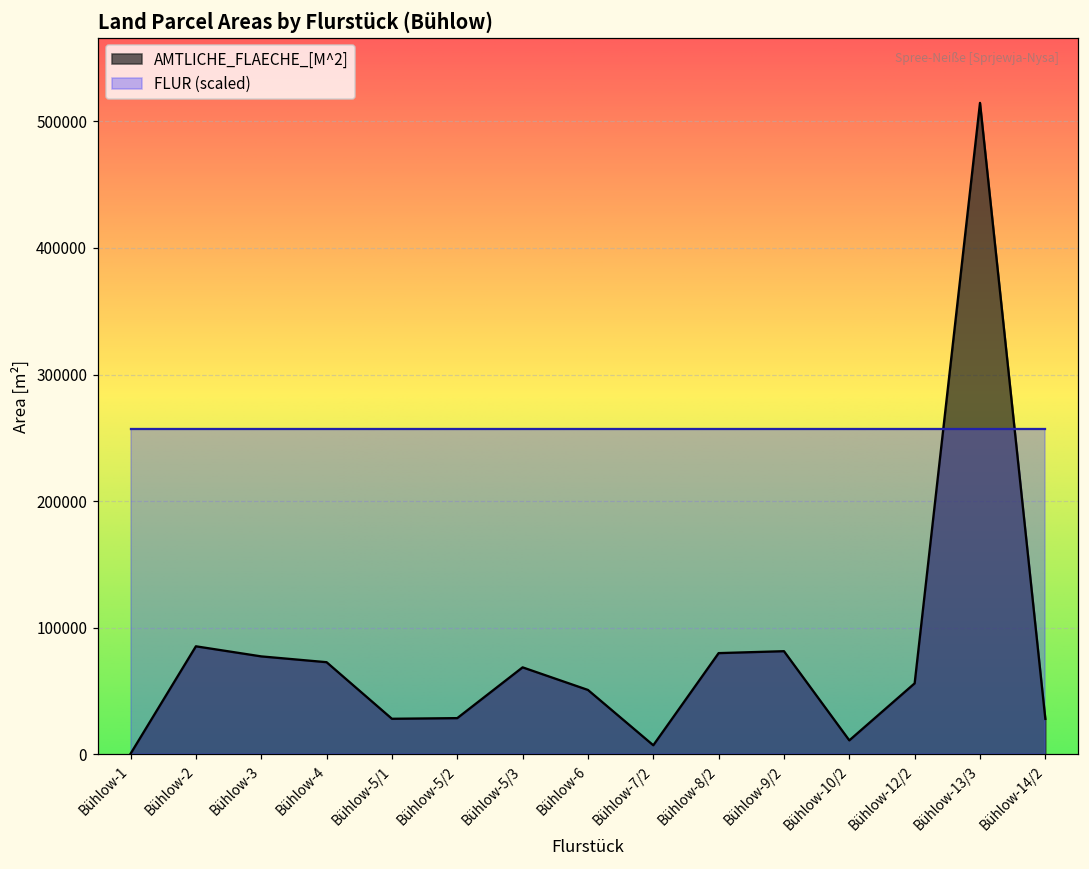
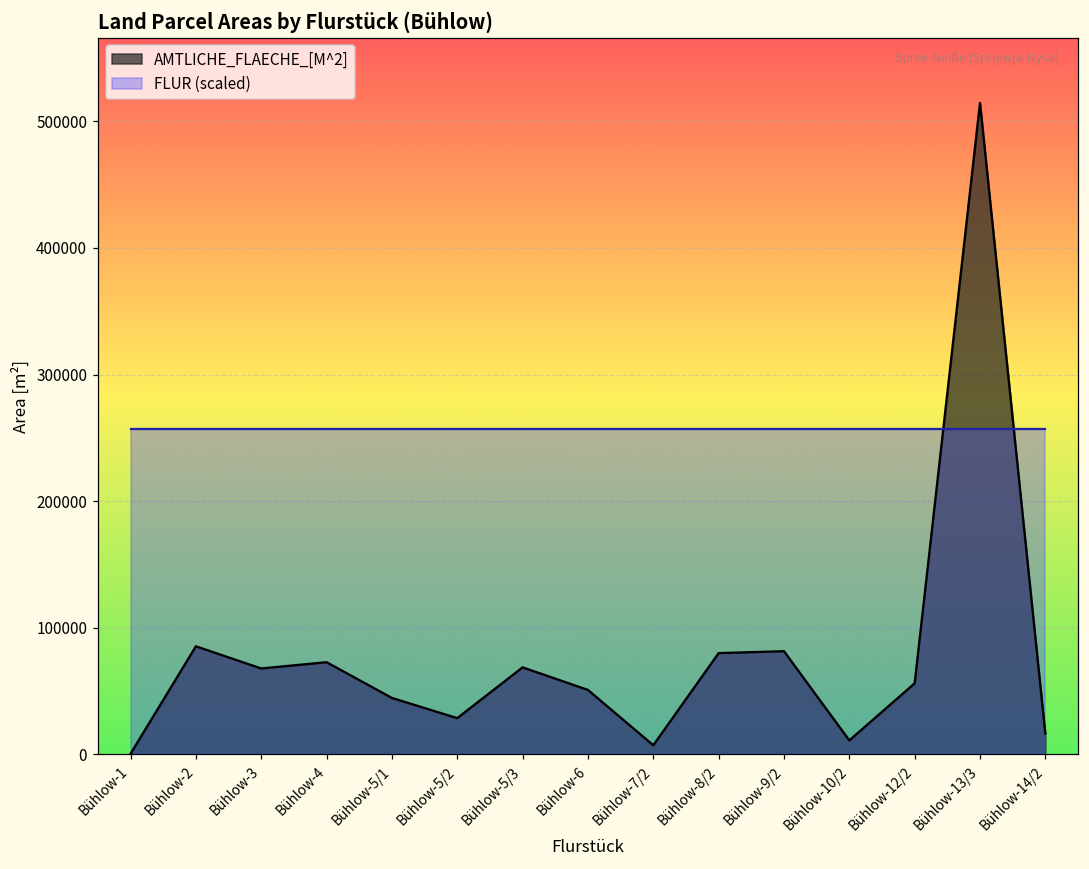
  {
    "AMTLICHE_FLAECHE_[M^2]": {
      "Bühlow-1": 1000,
      "Bühlow-2": 85000,
-     "Bühlow-3": 77000,
+     "Bühlow-3": 68000,
      "Bühlow-4": 73000,
-     "Bühlow-5/1": 28000,
+     "Bühlow-5/1": 45000,
      "Bühlow-5/2": 29000,
      "Bühlow-5/3": 69000,
      "Bühlow-6": 51000,
      "Bühlow-7/2": 7000,
      "Bühlow-8/2": 80000,
      "Bühlow-9/2": 82000,
      "Bühlow-10/2": 11000,
      "Bühlow-12/2": 56000,
      "Bühlow-13/3": 515000,
-     "Bühlow-14/2": 28000
+     "Bühlow-14/2": 17000
    },
    "FLUR (scaled)": {
      "Bühlow-1": 257000,
      "Bühlow-2": 257000,
      "Bühlow-3": 257000,
      "Bühlow-4": 257000,
      "Bühlow-5/1": 257000,
      "Bühlow-5/2": 257000,
      "Bühlow-5/3": 257000,
      "Bühlow-6": 257000,
      "Bühlow-7/2": 257000,
      "Bühlow-8/2": 257000,
      "Bühlow-9/2": 257000,
      "Bühlow-10/2": 257000,
      "Bühlow-12/2": 257000,
      "Bühlow-13/3": 257000,
      "Bühlow-14/2": 257000
    }
  }
